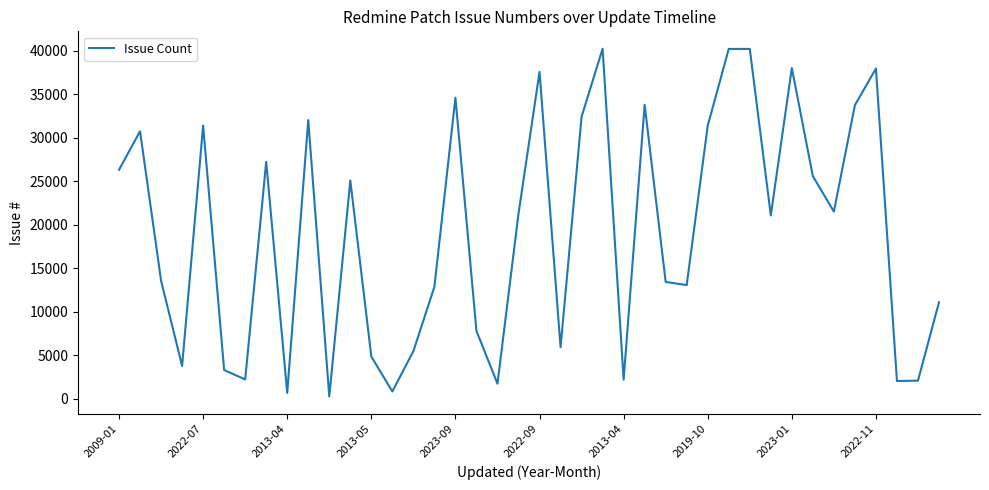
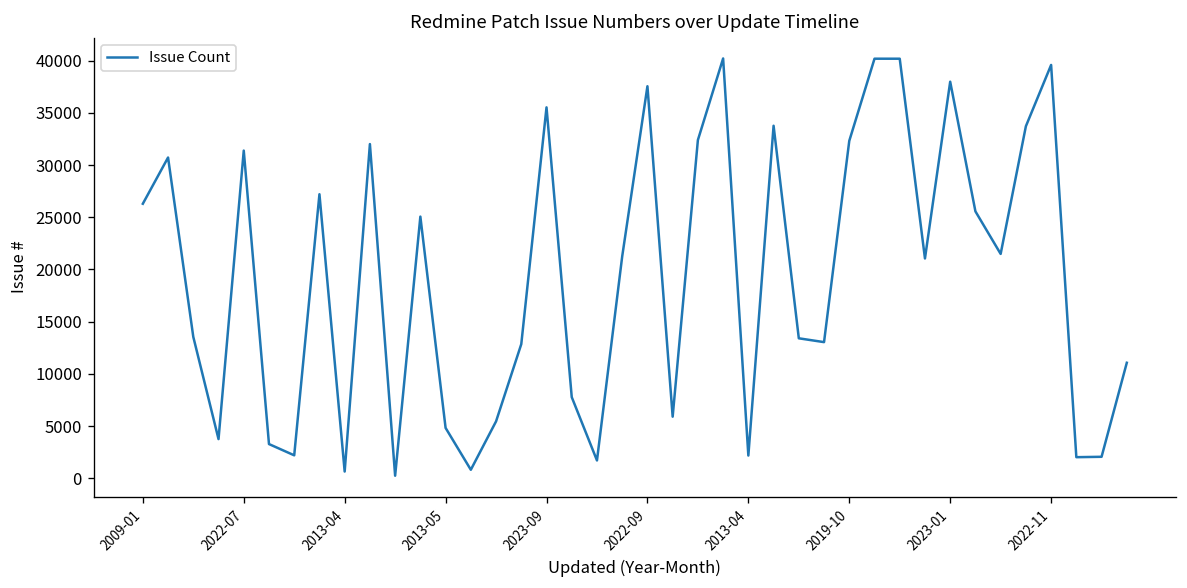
  {
    "2009-01": 26000,
    "2022-07": 31000,
    "2013-05": 5000,
-   "2023-09": 35000,
+   "2023-09": 36000,
    "2022-09": 38000,
-   "2019-10": 31000,
+   "2019-10": 32000,
    "2023-01": 38000,
-   "2022-11": 38000
+   "2022-11": 40000
  }
